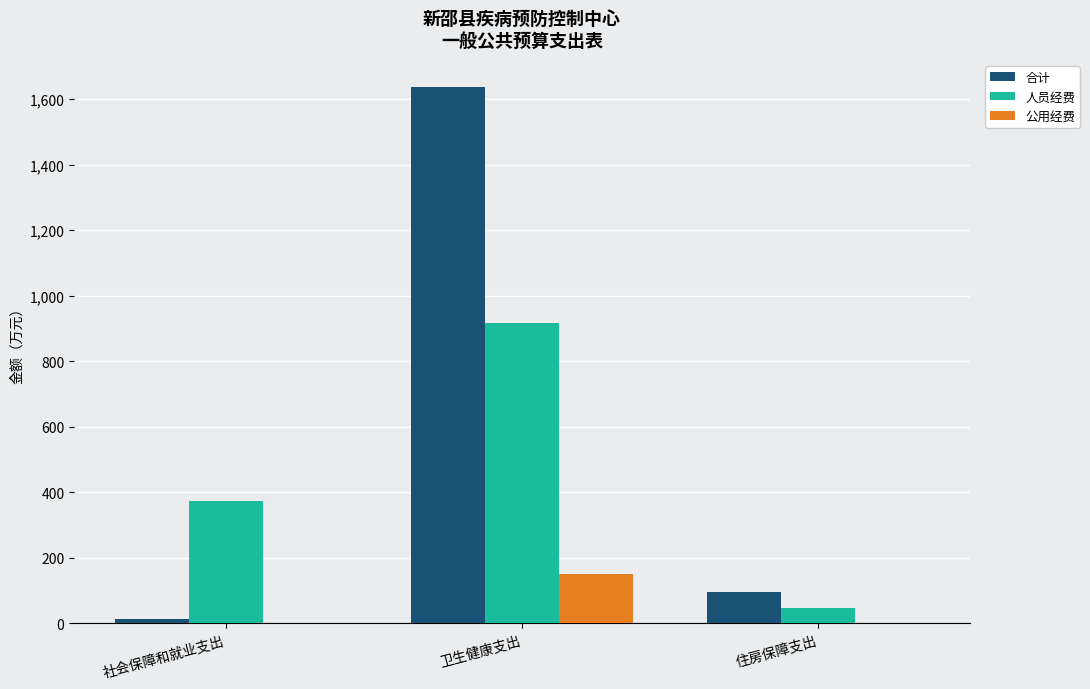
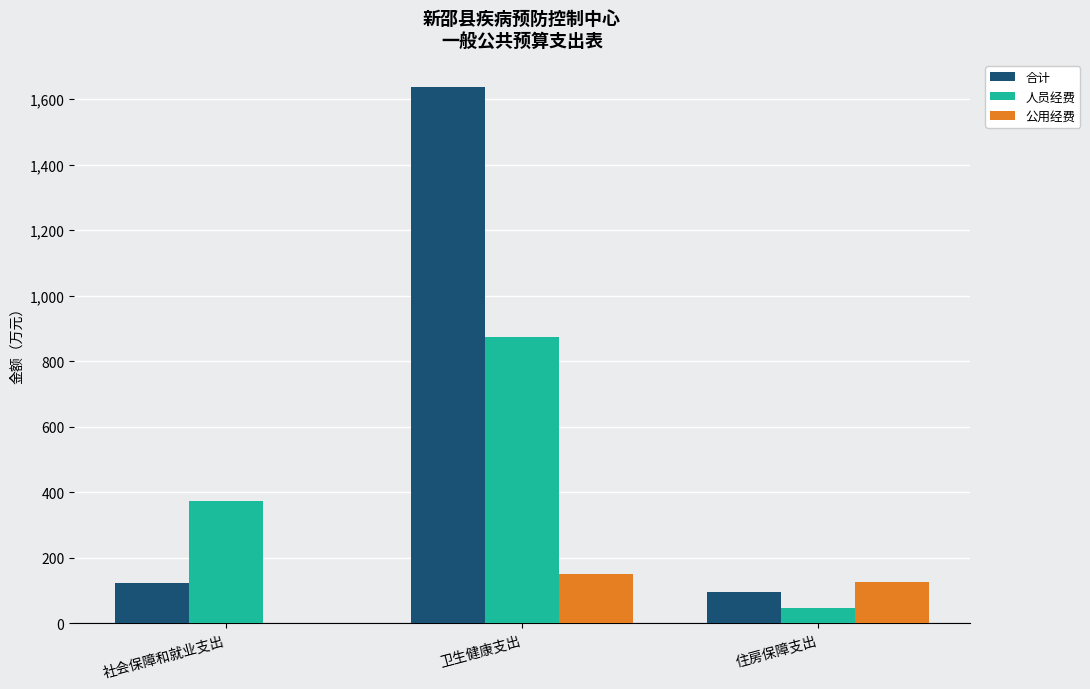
  {
    "合计": {
-     "社会保障和就业支出": "10",
+     "社会保障和就业支出": "120",
      "卫生健康支出": "1,640",
      "住房保障支出": "100"
    },
    "人员经费": {
      "社会保障和就业支出": "370",
-     "卫生健康支出": "920",
+     "卫生健康支出": "870",
      "住房保障支出": "50"
    },
    "公用经费": {
      "社会保障和就业支出": "0",
      "卫生健康支出": "150",
-     "住房保障支出": "0"
+     "住房保障支出": "130"
    }
  }
